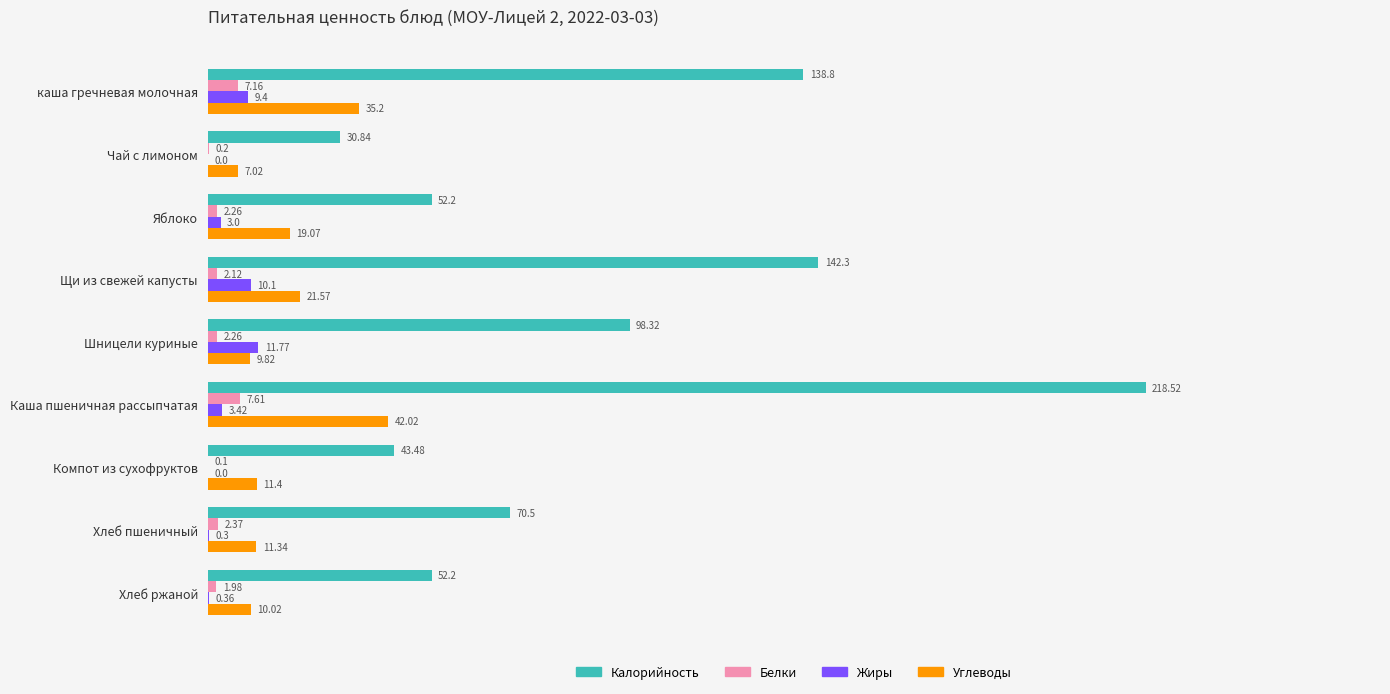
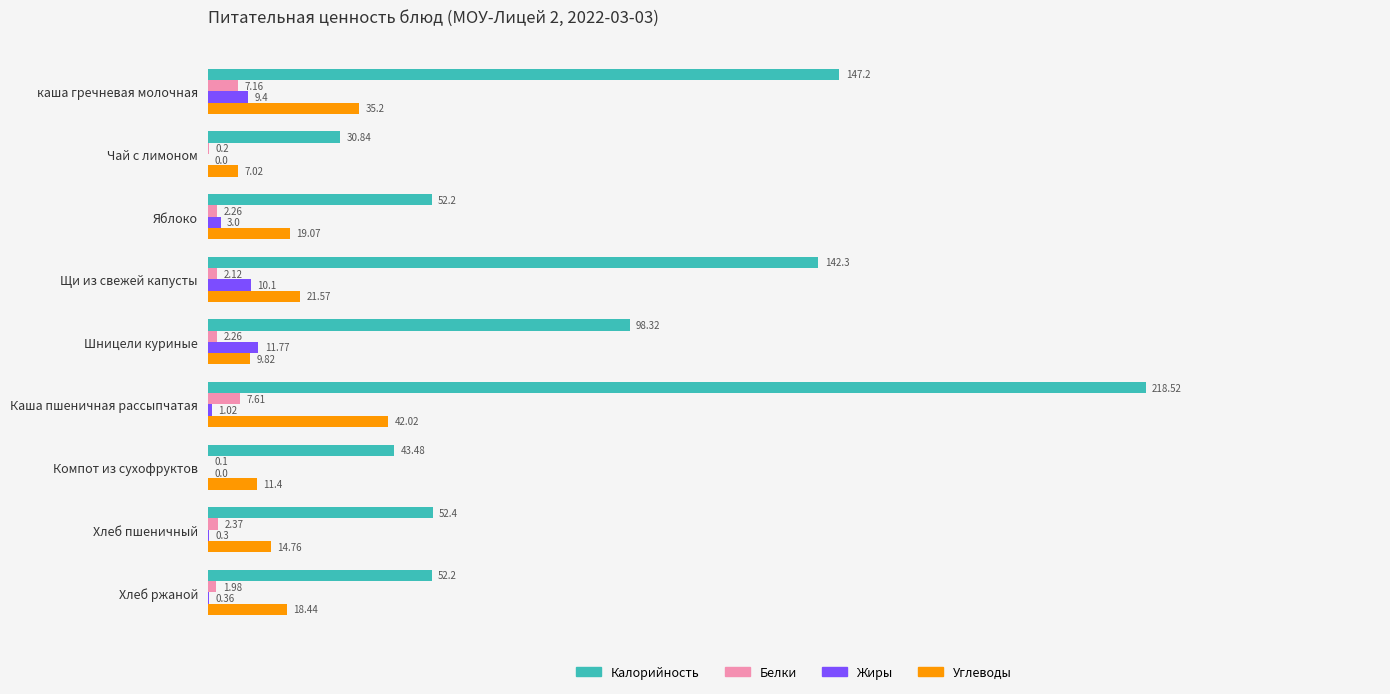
  {
    "Калорийность": {
-     "каша гречневая молочная": 138.8,
+     "каша гречневая молочная": 147.2,
      "Чай с лимоном": 30.84,
      "Яблоко": 52.2,
      "Щи из свежей капусты": 142.3,
      "Шницели куриные": 98.32,
      "Каша пшеничная рассыпчатая": 218.52,
      "Компот из сухофруктов": 43.48,
-     "Хлеб пшеничный": 70.5,
+     "Хлеб пшеничный": 52.4,
      "Хлеб ржаной": 52.2
    },
    "Белки": {
      "каша гречневая молочная": 7.16,
      "Чай с лимоном": 0.2,
      "Яблоко": 2.26,
      "Щи из свежей капусты": 2.12,
      "Шницели куриные": 2.26,
      "Каша пшеничная рассыпчатая": 7.61,
      "Компот из сухофруктов": 0.1,
      "Хлеб пшеничный": 2.37,
      "Хлеб ржаной": 1.98
    },
    "Жиры": {
      "каша гречневая молочная": 9.4,
      "Чай с лимоном": 0.0,
      "Яблоко": 3.0,
      "Щи из свежей капусты": 10.1,
      "Шницели куриные": 11.77,
-     "Каша пшеничная рассыпчатая": 3.42,
+     "Каша пшеничная рассыпчатая": 1.02,
      "Компот из сухофруктов": 0.0,
      "Хлеб пшеничный": 0.3,
      "Хлеб ржаной": 0.36
    },
    "Углеводы": {
      "каша гречневая молочная": 35.2,
      "Чай с лимоном": 7.02,
      "Яблоко": 19.07,
      "Щи из свежей капусты": 21.57,
      "Шницели куриные": 9.82,
      "Каша пшеничная рассыпчатая": 42.02,
      "Компот из сухофруктов": 11.4,
-     "Хлеб пшеничный": 11.34,
-     "Хлеб ржаной": 10.02
+     "Хлеб пшеничный": 14.76,
+     "Хлеб ржаной": 18.44
    }
  }
